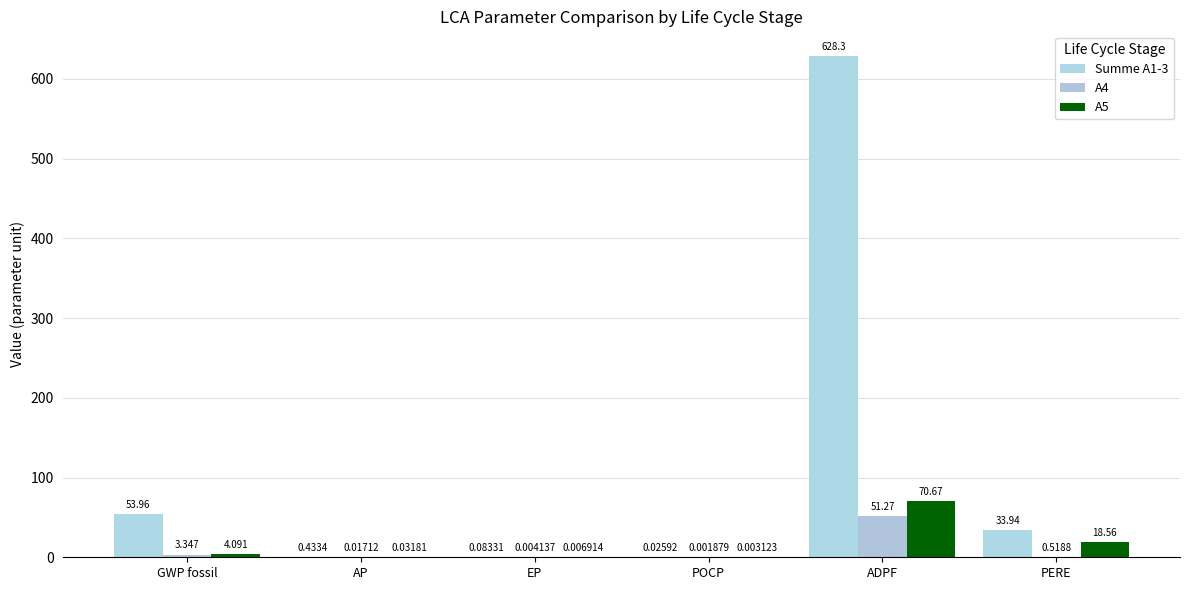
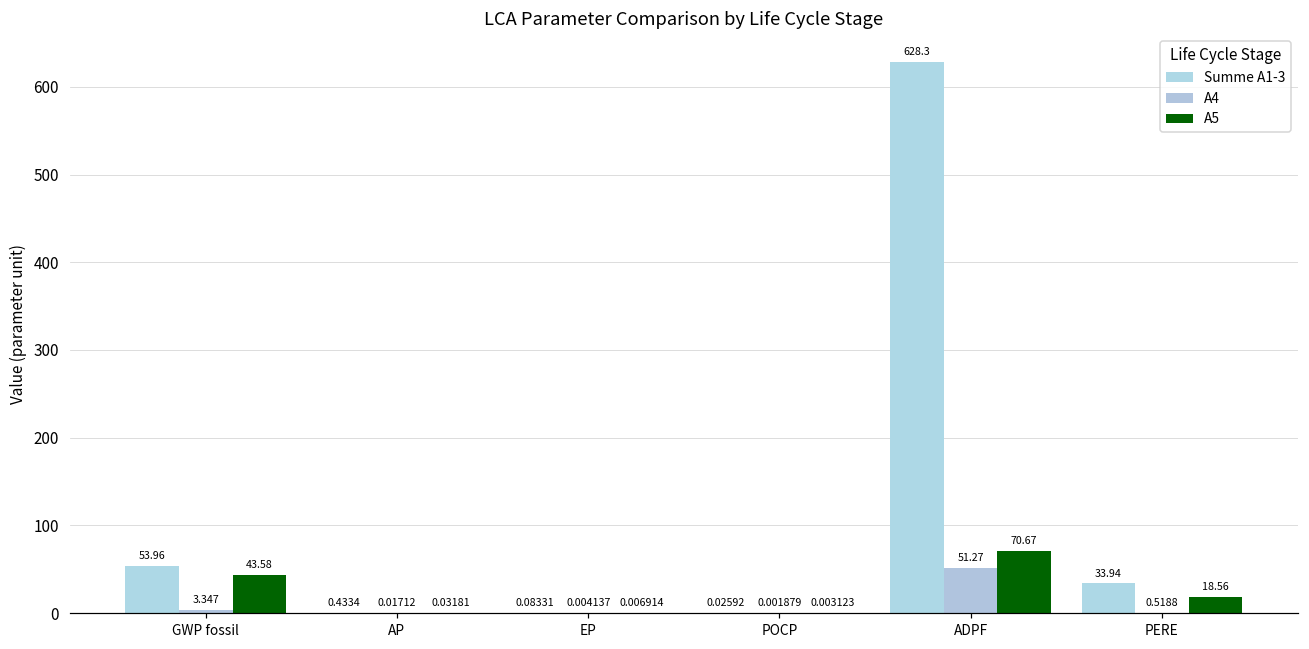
  {
    "A5": {
-     "GWP fossil": 4.091,
+     "GWP fossil": 43.58,
      "AP": 0.03181,
      "EP": 0.006914,
      "POCP": 0.003123,
      "ADPF": 70.67,
      "PERE": 18.56
    }
  }
